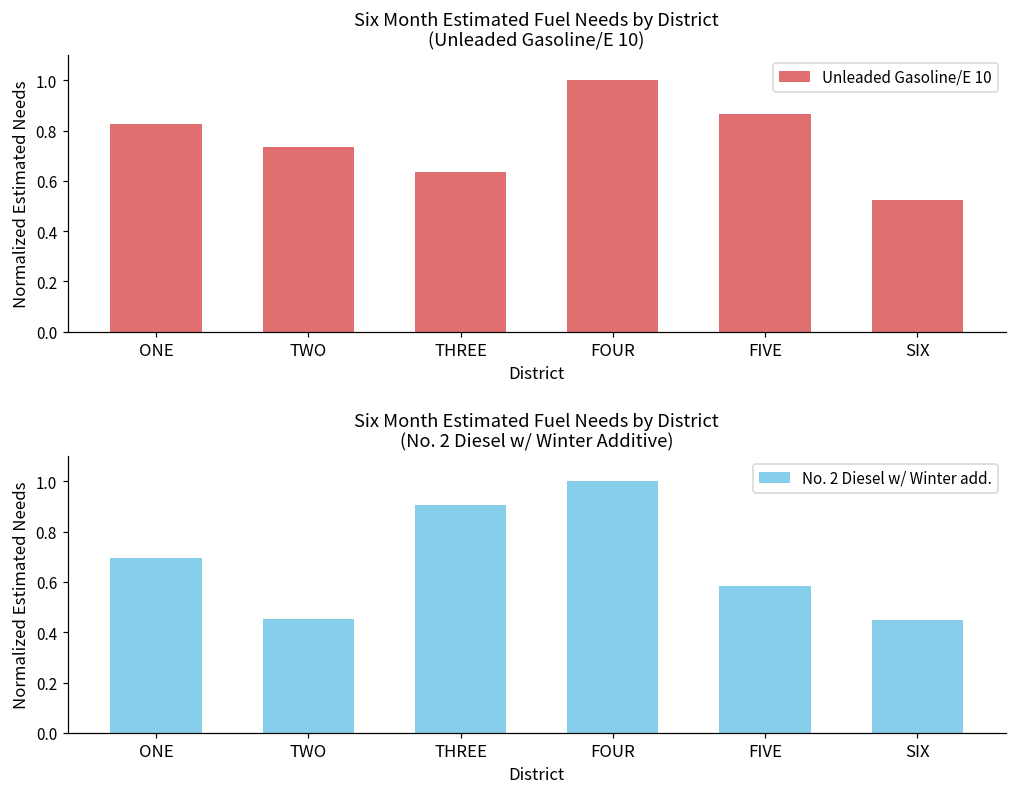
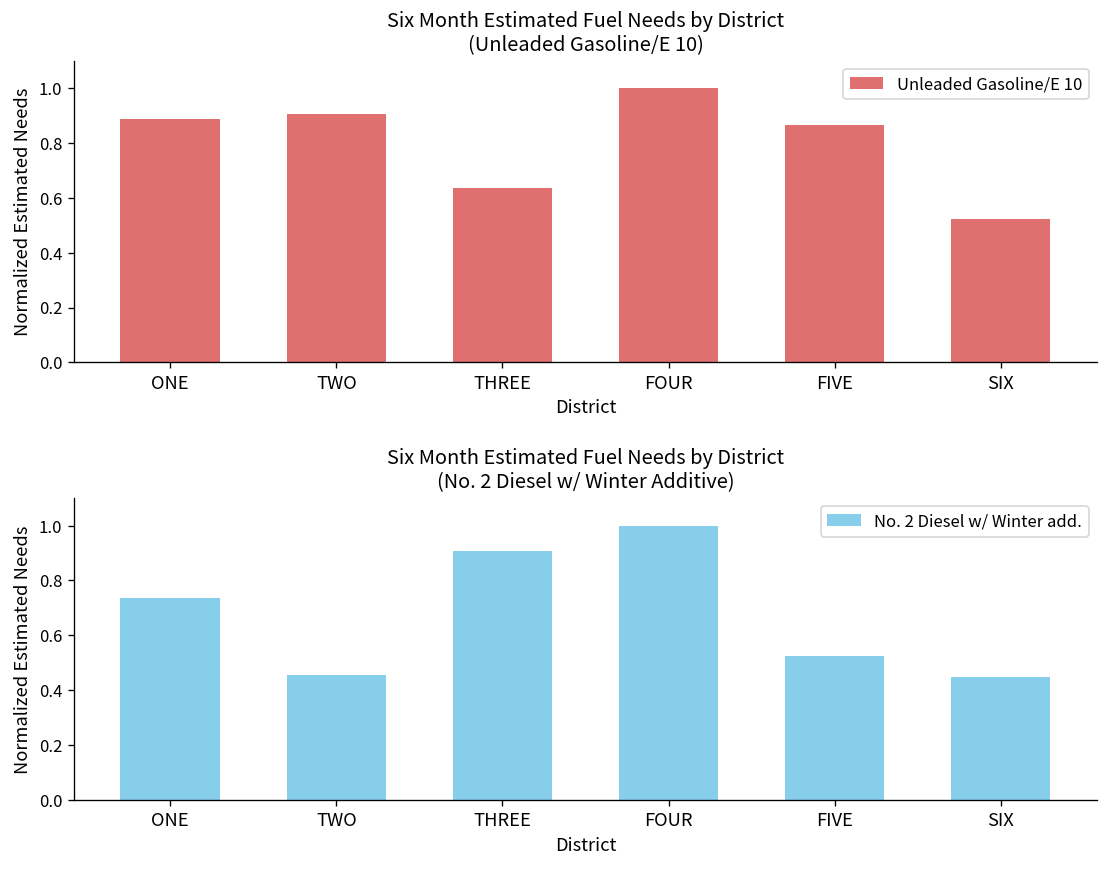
  {
    "Six Month Estimated Fuel Needs by District (Unleaded Gasoline/E 10)": {
-     "ONE": 0.83,
-     "TWO": 0.73,
+     "ONE": 0.89,
+     "TWO": 0.91,
      "THREE": 0.64,
      "FOUR": 1.00,
      "FIVE": 0.86,
      "SIX": 0.52
    },
    "Six Month Estimated Fuel Needs by District (No. 2 Diesel w/ Winter Additive)": {
-     "ONE": 0.69,
+     "ONE": 0.74,
      "TWO": 0.45,
      "THREE": 0.91,
      "FOUR": 1.00,
-     "FIVE": 0.58,
+     "FIVE": 0.52,
      "SIX": 0.45
    }
  }
